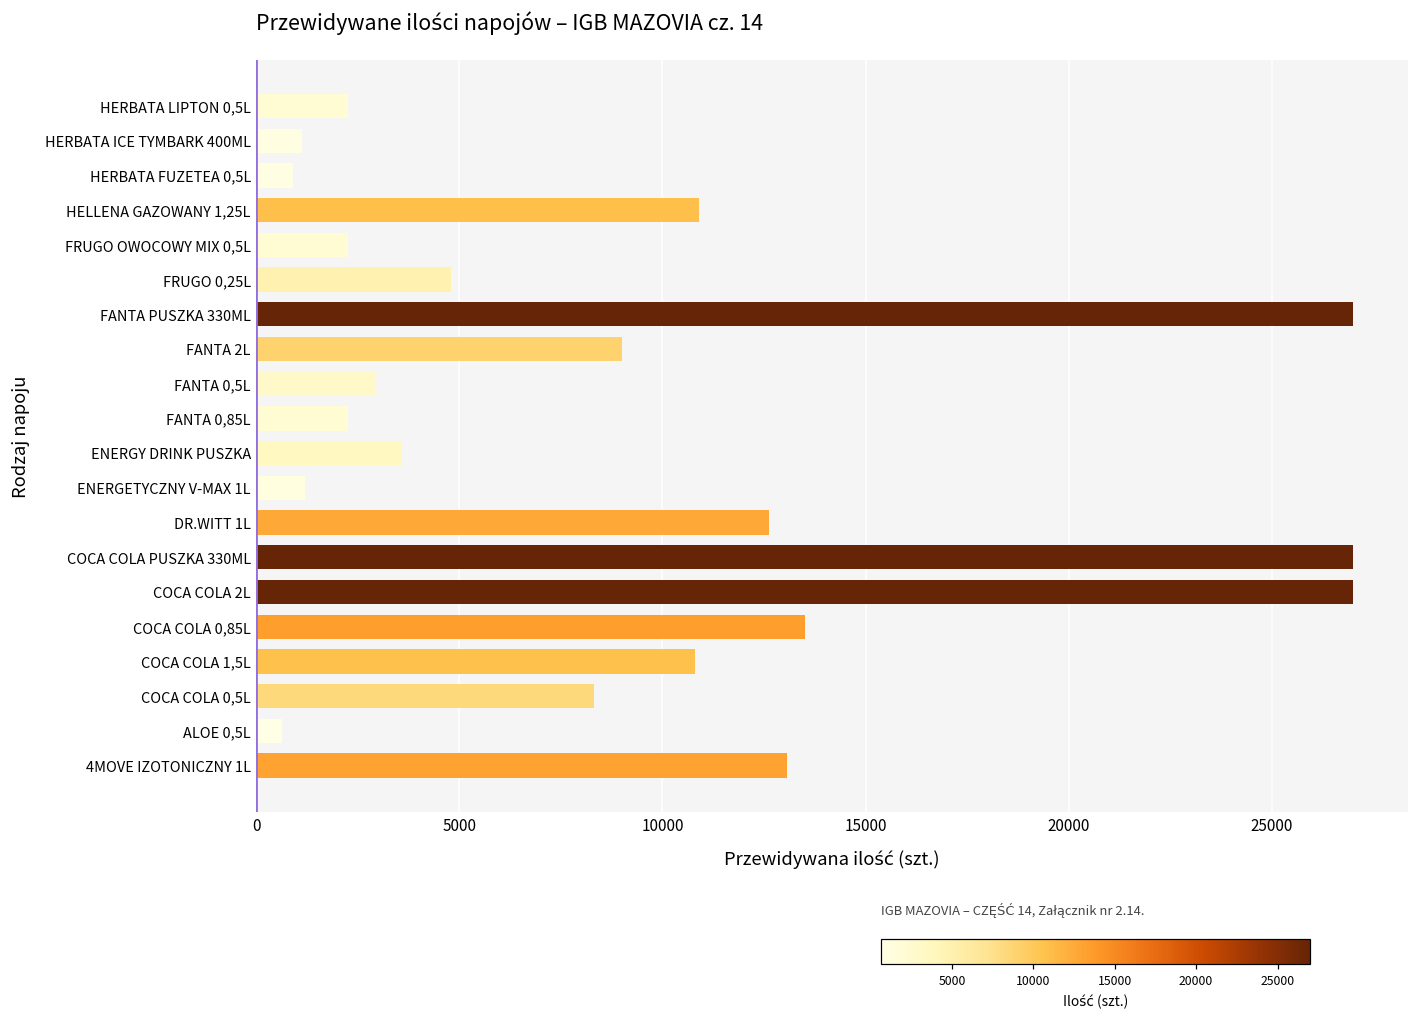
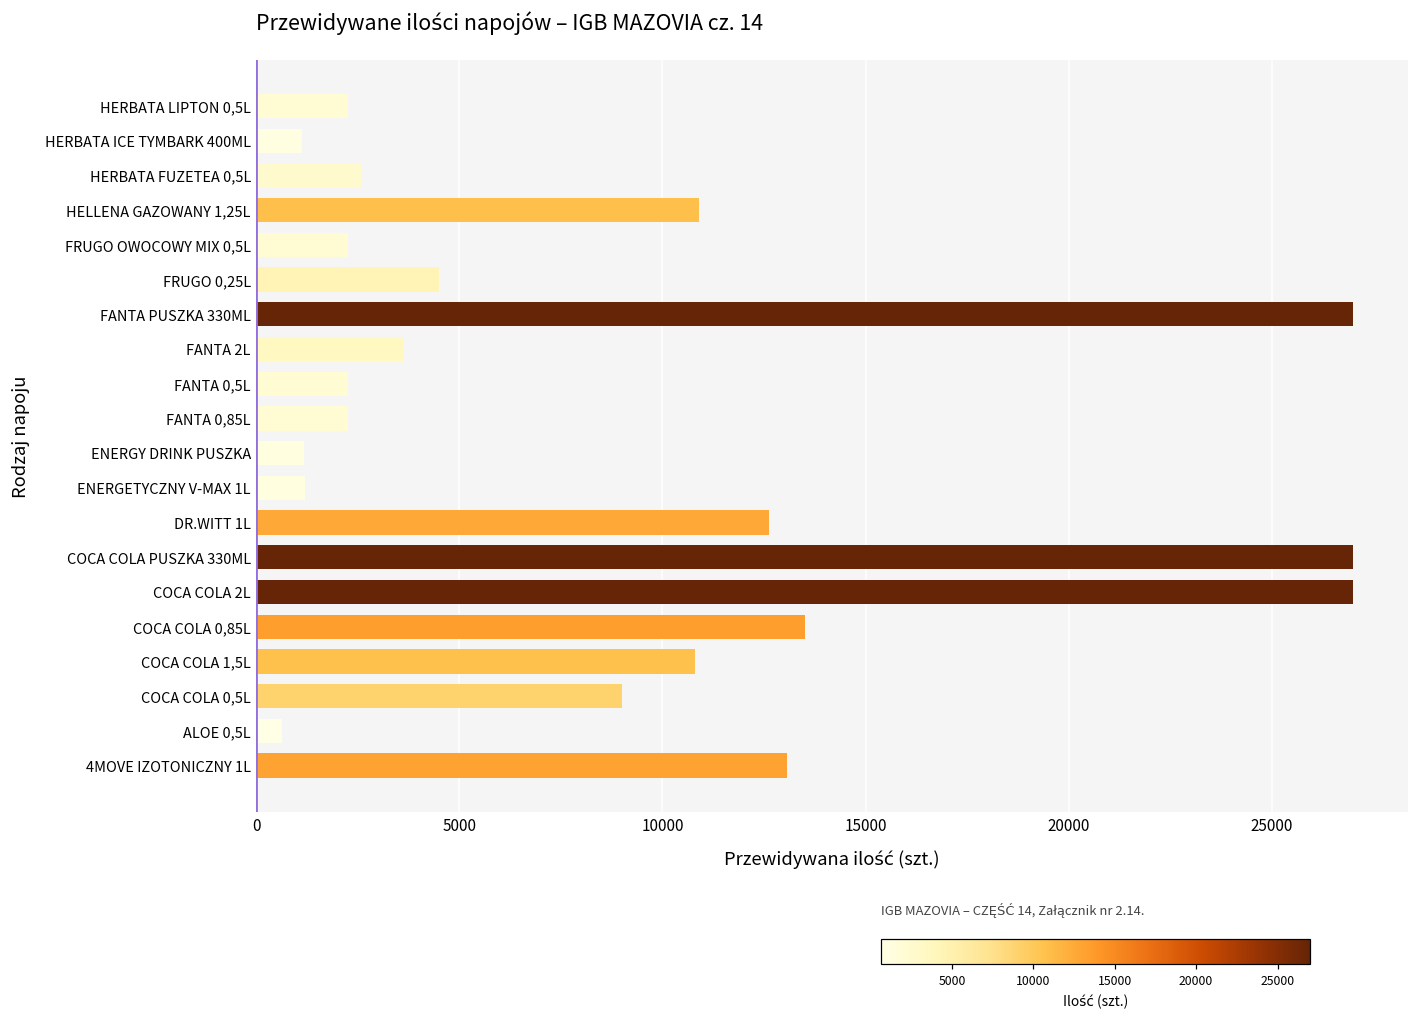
  {
    "HERBATA LIPTON 0,5L": 2300,
    "HERBATA ICE TYMBARK 400ML": 1100,
-   "HERBATA FUZETEA 0,5L": 900,
+   "HERBATA FUZETEA 0,5L": 2600,
    "HELLENA GAZOWANY 1,25L": 10900,
    "FRUGO OWOCOWY MIX 0,5L": 2300,
-   "FRUGO 0,25L": 4800,
+   "FRUGO 0,25L": 4500,
    "FANTA PUSZKA 330ML": 27000,
-   "FANTA 2L": 9000,
-   "FANTA 0,5L": 2900,
+   "FANTA 2L": 3600,
+   "FANTA 0,5L": 2300,
    "FANTA 0,85L": 2300,
-   "ENERGY DRINK PUSZKA": 3600,
+   "ENERGY DRINK PUSZKA": 1200,
    "ENERGETYCZNY V-MAX 1L": 1200,
    "DR.WITT 1L": 12600,
    "COCA COLA PUSZKA 330ML": 27000,
    "COCA COLA 2L": 27000,
    "COCA COLA 0,85L": 13500,
    "COCA COLA 1,5L": 10800,
-   "COCA COLA 0,5L": 8300,
+   "COCA COLA 0,5L": 9000,
    "ALOE 0,5L": 600,
    "4MOVE IZOTONICZNY 1L": 13100
  }
